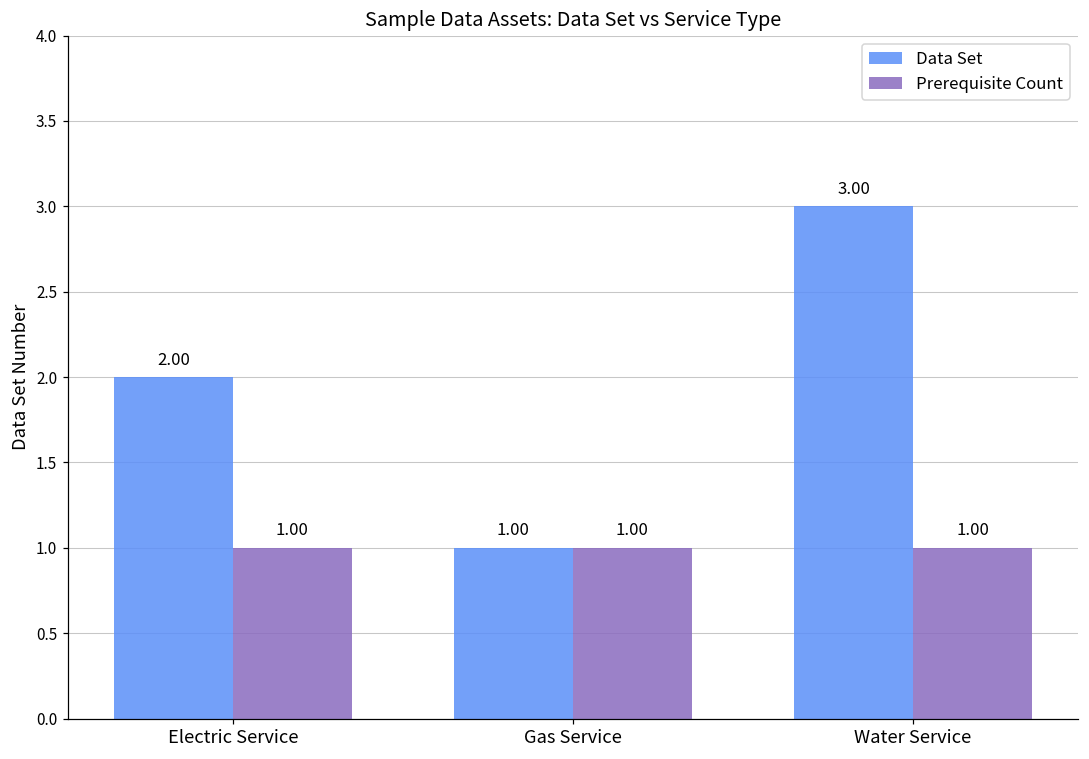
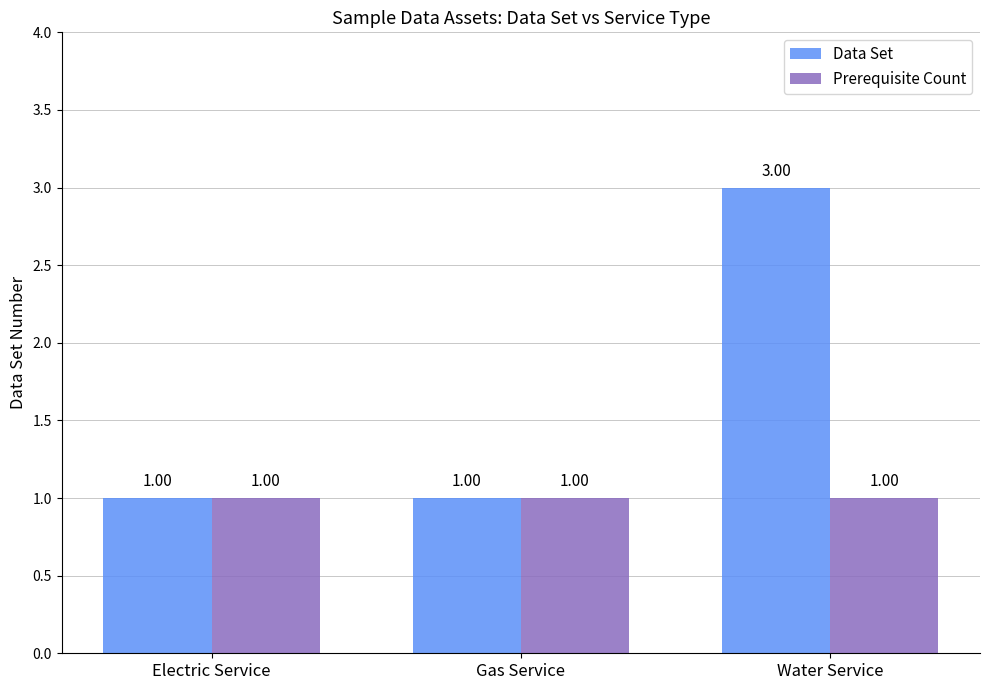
  {
    "Data Set": {
-     "Electric Service": 2.00,
+     "Electric Service": 1.00,
      "Gas Service": 1.00,
      "Water Service": 3.00
    },
    "Prerequisite Count": {
      "Electric Service": 1.00,
      "Gas Service": 1.00,
      "Water Service": 1.00
    }
  }
